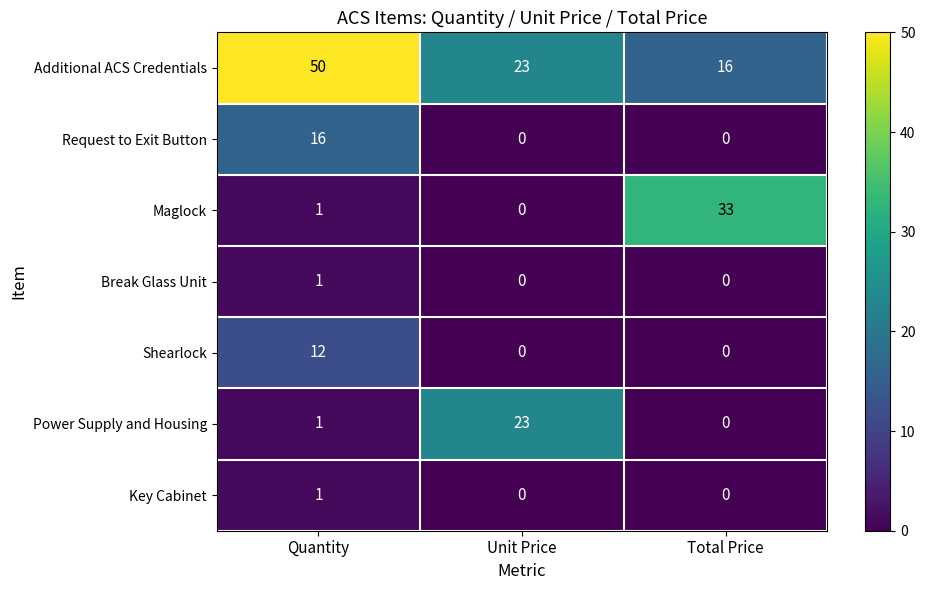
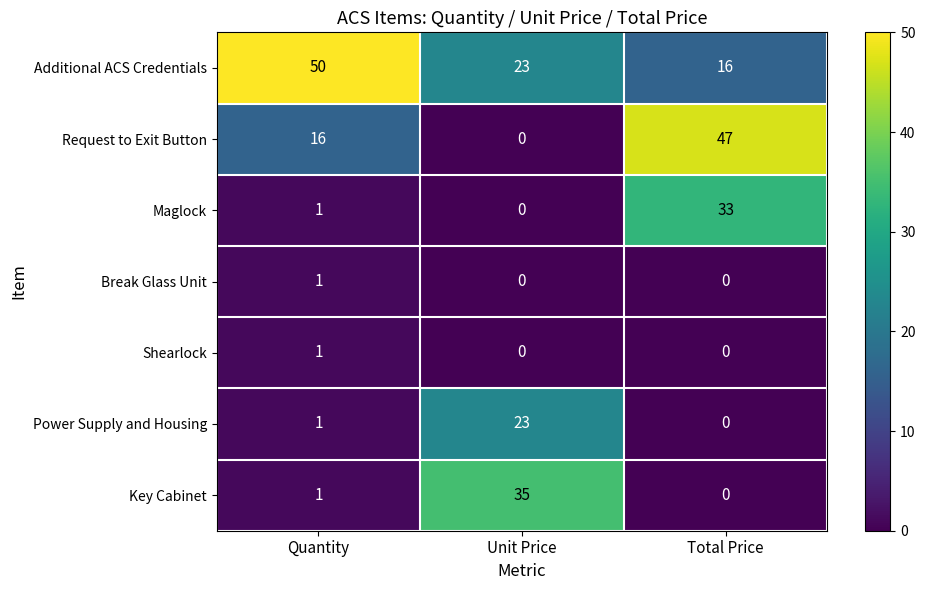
  {
    "Additional ACS Credentials": {
      "Quantity": 50,
      "Unit Price": 23,
      "Total Price": 16
    },
    "Request to Exit Button": {
      "Quantity": 16,
      "Unit Price": 0,
-     "Total Price": 0
+     "Total Price": 47
    },
    "Maglock": {
      "Quantity": 1,
      "Unit Price": 0,
      "Total Price": 33
    },
    "Break Glass Unit": {
      "Quantity": 1,
      "Unit Price": 0,
      "Total Price": 0
    },
    "Shearlock": {
-     "Quantity": 12,
+     "Quantity": 1,
      "Unit Price": 0,
      "Total Price": 0
    },
    "Power Supply and Housing": {
      "Quantity": 1,
      "Unit Price": 23,
      "Total Price": 0
    },
    "Key Cabinet": {
      "Quantity": 1,
-     "Unit Price": 0,
+     "Unit Price": 35,
      "Total Price": 0
    }
  }
